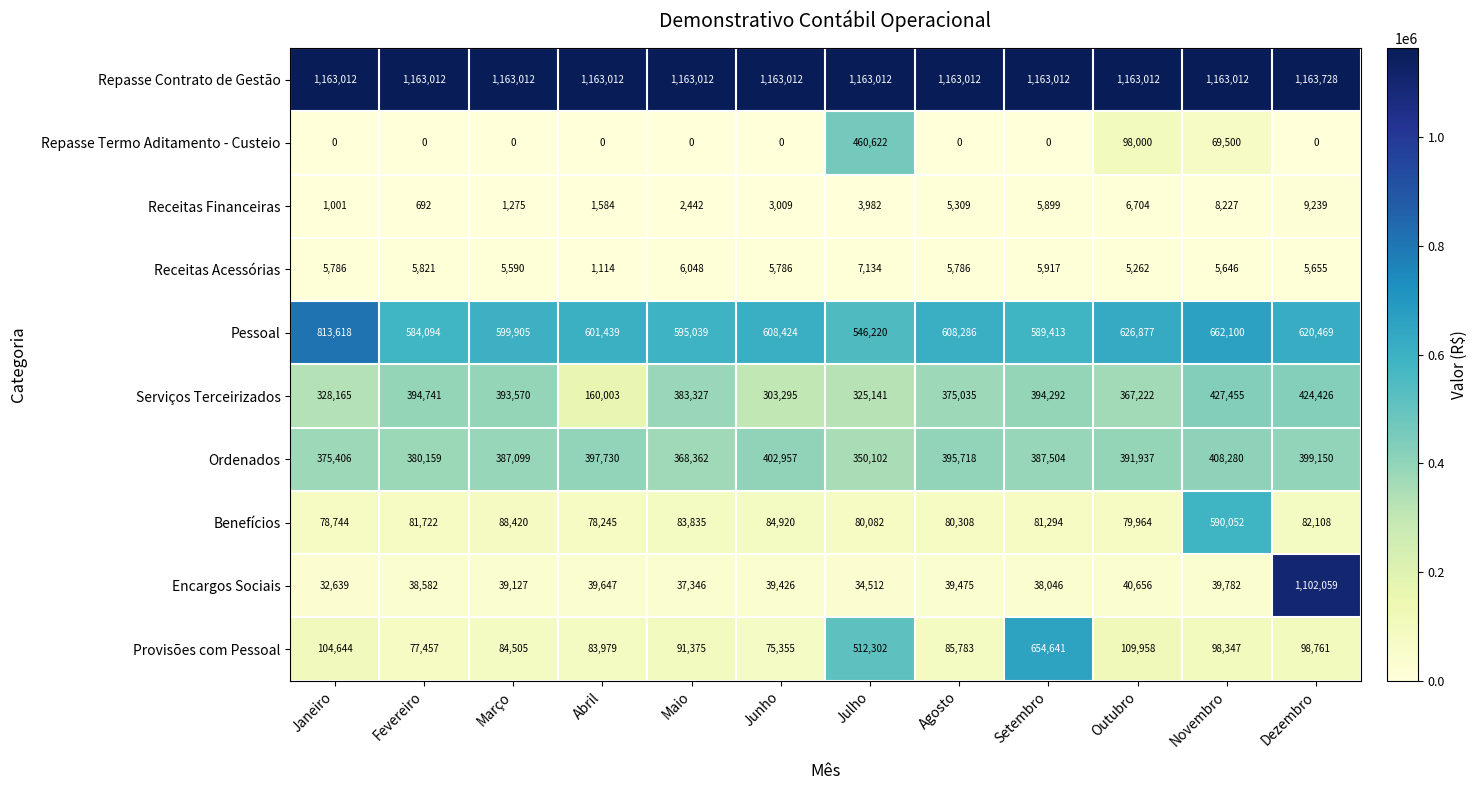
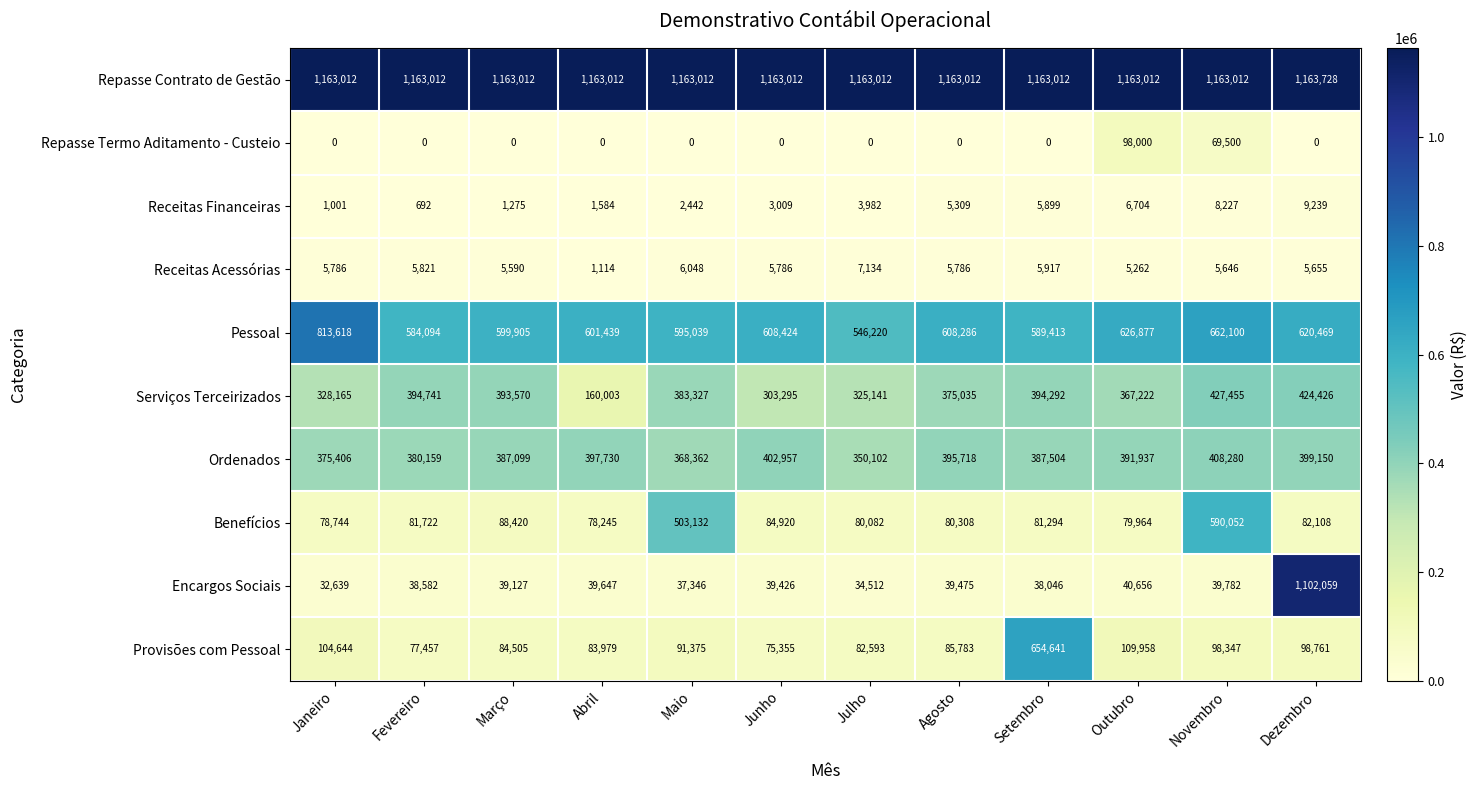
  {
    "Repasse Contrato de Gestão": {
      "Janeiro": "1,163,012",
      "Fevereiro": "1,163,012",
      "Março": "1,163,012",
      "Abril": "1,163,012",
      "Maio": "1,163,012",
      "Junho": "1,163,012",
      "Julho": "1,163,012",
      "Agosto": "1,163,012",
      "Setembro": "1,163,012",
      "Outubro": "1,163,012",
      "Novembro": "1,163,012",
      "Dezembro": "1,163,728"
    },
    "Repasse Termo Aditamento - Custeio": {
      "Janeiro": "0",
      "Fevereiro": "0",
      "Março": "0",
      "Abril": "0",
      "Maio": "0",
      "Junho": "0",
-     "Julho": "460,622",
+     "Julho": "0",
      "Agosto": "0",
      "Setembro": "0",
      "Outubro": "98,000",
      "Novembro": "69,500",
      "Dezembro": "0"
    },
    "Receitas Financeiras": {
      "Janeiro": "1,001",
      "Fevereiro": "692",
      "Março": "1,275",
      "Abril": "1,584",
      "Maio": "2,442",
      "Junho": "3,009",
      "Julho": "3,982",
      "Agosto": "5,309",
      "Setembro": "5,899",
      "Outubro": "6,704",
      "Novembro": "8,227",
      "Dezembro": "9,239"
    },
    "Receitas Acessórias": {
      "Janeiro": "5,786",
      "Fevereiro": "5,821",
      "Março": "5,590",
      "Abril": "1,114",
      "Maio": "6,048",
      "Junho": "5,786",
      "Julho": "7,134",
      "Agosto": "5,786",
      "Setembro": "5,917",
      "Outubro": "5,262",
      "Novembro": "5,646",
      "Dezembro": "5,655"
    },
    "Pessoal": {
      "Janeiro": "813,618",
      "Fevereiro": "584,094",
      "Março": "599,905",
      "Abril": "601,439",
      "Maio": "595,039",
      "Junho": "608,424",
      "Julho": "546,220",
      "Agosto": "608,286",
      "Setembro": "589,413",
      "Outubro": "626,877",
      "Novembro": "662,100",
      "Dezembro": "620,469"
    },
    "Serviços Terceirizados": {
      "Janeiro": "328,165",
      "Fevereiro": "394,741",
      "Março": "393,570",
      "Abril": "160,003",
      "Maio": "383,327",
      "Junho": "303,295",
      "Julho": "325,141",
      "Agosto": "375,035",
      "Setembro": "394,292",
      "Outubro": "367,222",
      "Novembro": "427,455",
      "Dezembro": "424,426"
    },
    "Ordenados": {
      "Janeiro": "375,406",
      "Fevereiro": "380,159",
      "Março": "387,099",
      "Abril": "397,730",
      "Maio": "368,362",
      "Junho": "402,957",
      "Julho": "350,102",
      "Agosto": "395,718",
      "Setembro": "387,504",
      "Outubro": "391,937",
      "Novembro": "408,280",
      "Dezembro": "399,150"
    },
    "Benefícios": {
      "Janeiro": "78,744",
      "Fevereiro": "81,722",
      "Março": "88,420",
      "Abril": "78,245",
-     "Maio": "83,835",
+     "Maio": "503,132",
      "Junho": "84,920",
      "Julho": "80,082",
      "Agosto": "80,308",
      "Setembro": "81,294",
      "Outubro": "79,964",
      "Novembro": "590,052",
      "Dezembro": "82,108"
    },
    "Encargos Sociais": {
      "Janeiro": "32,639",
      "Fevereiro": "38,582",
      "Março": "39,127",
      "Abril": "39,647",
      "Maio": "37,346",
      "Junho": "39,426",
      "Julho": "34,512",
      "Agosto": "39,475",
      "Setembro": "38,046",
      "Outubro": "40,656",
      "Novembro": "39,782",
      "Dezembro": "1,102,059"
    },
    "Provisões com Pessoal": {
      "Janeiro": "104,644",
      "Fevereiro": "77,457",
      "Março": "84,505",
      "Abril": "83,979",
      "Maio": "91,375",
      "Junho": "75,355",
-     "Julho": "512,302",
+     "Julho": "82,593",
      "Agosto": "85,783",
      "Setembro": "654,641",
      "Outubro": "109,958",
      "Novembro": "98,347",
      "Dezembro": "98,761"
    }
  }
